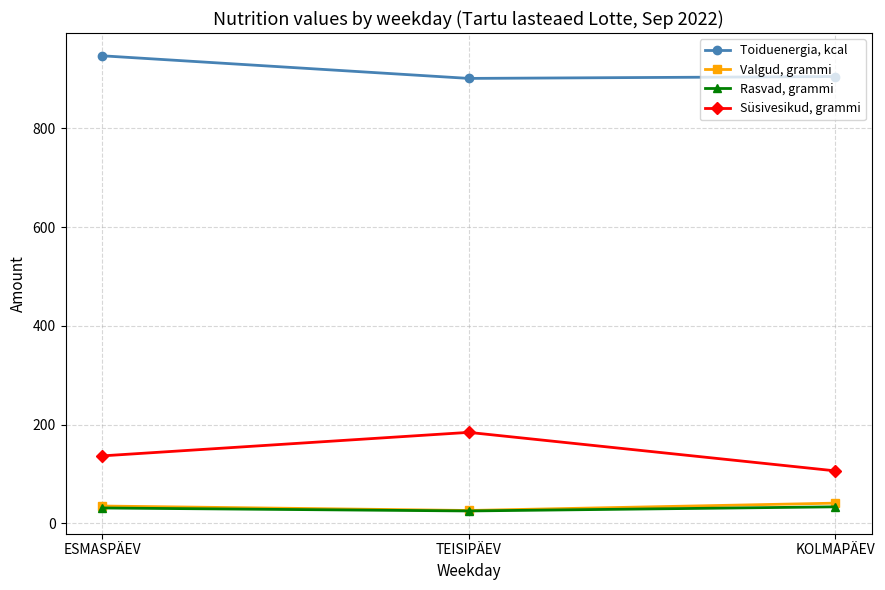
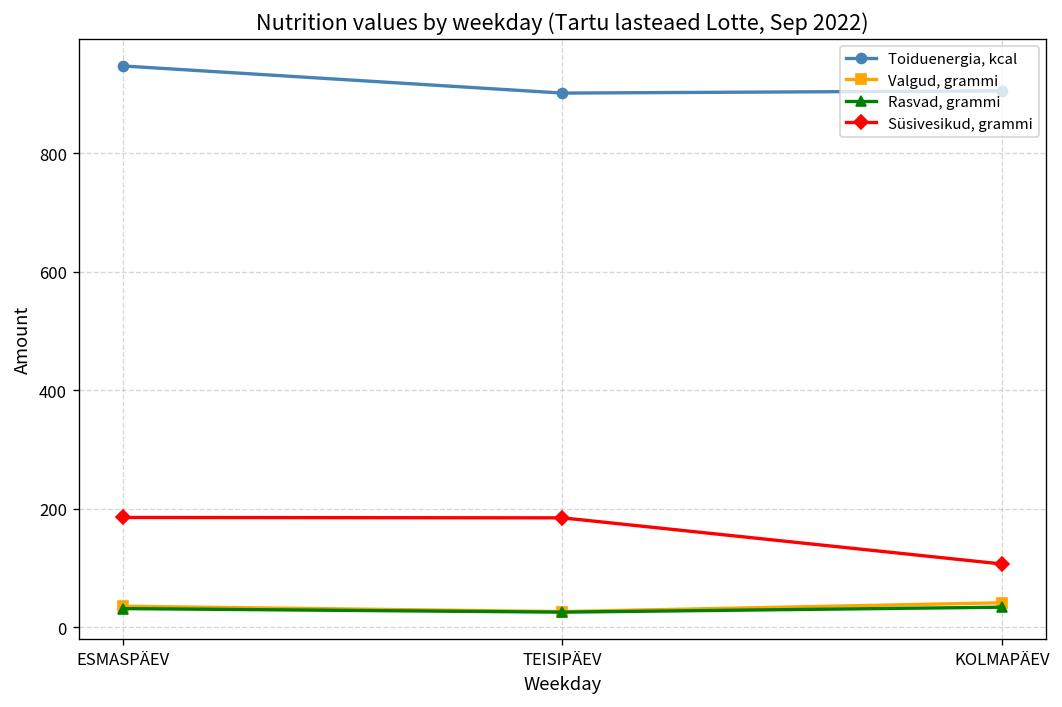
  {
    "Toiduenergia, kcal": {
      "ESMASPÄEV": 950,
      "TEISIPÄEV": 900
    },
    "Valgud, grammi": {
      "KOLMAPÄEV": 40
    },
    "Rasvad, grammi": {
      "KOLMAPÄEV": 30
    },
    "Süsivesikud, grammi": {
-     "ESMASPÄEV": 140,
+     "ESMASPÄEV": 190,
      "TEISIPÄEV": 180,
      "KOLMAPÄEV": 110
    }
  }
